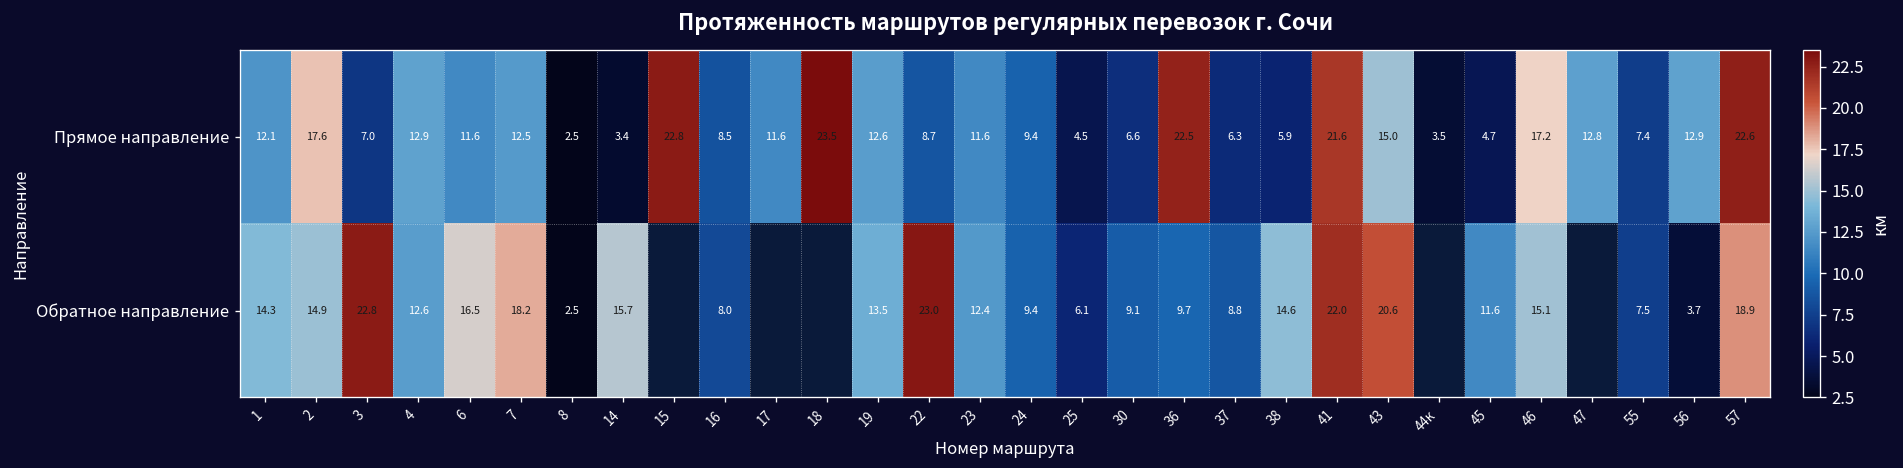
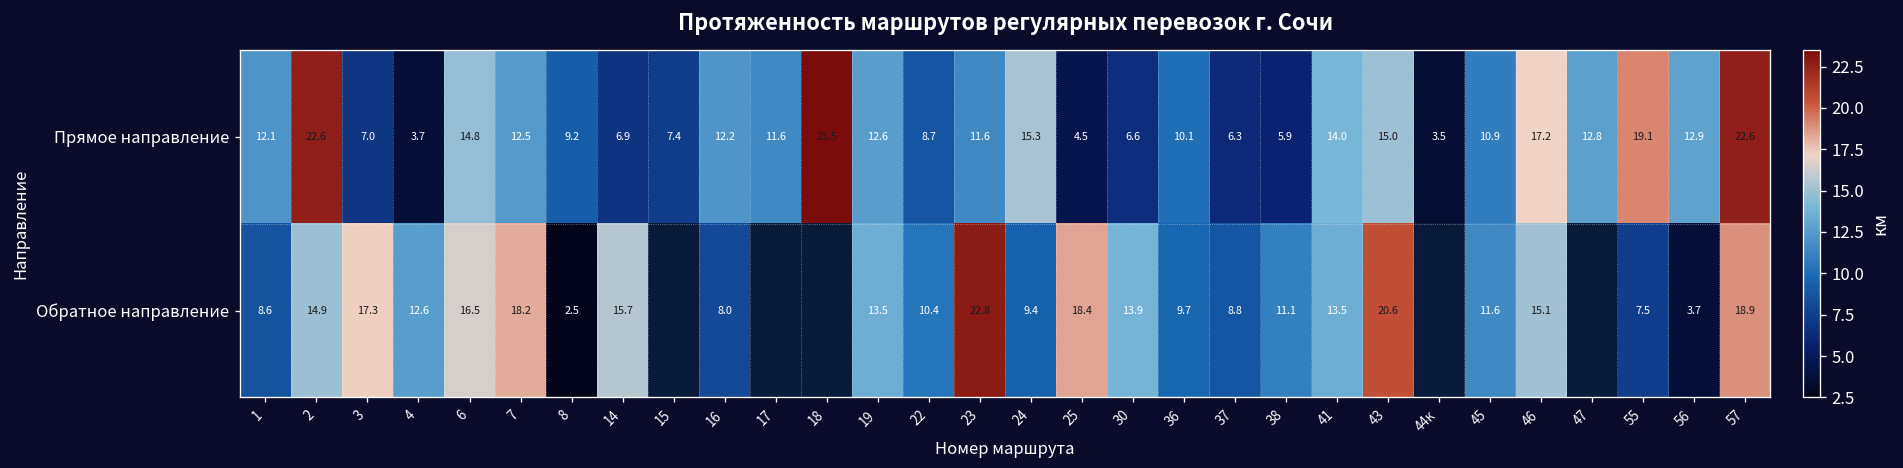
  {
    "Прямое направление": {
      "1": 12.1,
-     "2": 17.6,
+     "2": 22.6,
      "3": 7.0,
-     "4": 12.9,
-     "6": 11.6,
+     "4": 3.7,
+     "6": 14.8,
      "7": 12.5,
-     "8": 2.5,
-     "14": 3.4,
-     "15": 22.8,
-     "16": 8.5,
+     "8": 9.2,
+     "14": 6.9,
+     "15": 7.4,
+     "16": 12.2,
      "17": 11.6,
      "18": 23.5,
      "19": 12.6,
      "22": 8.7,
      "23": 11.6,
-     "24": 9.4,
+     "24": 15.3,
      "25": 4.5,
      "30": 6.6,
-     "36": 22.5,
+     "36": 10.1,
      "37": 6.3,
      "38": 5.9,
-     "41": 21.6,
+     "41": 14.0,
      "43": 15.0,
      "44к": 3.5,
-     "45": 4.7,
+     "45": 10.9,
      "46": 17.2,
      "47": 12.8,
-     "55": 7.4,
+     "55": 19.1,
      "56": 12.9,
      "57": 22.6
    },
    "Обратное направление": {
-     "1": 14.3,
+     "1": 8.6,
      "2": 14.9,
-     "3": 22.8,
+     "3": 17.3,
      "4": 12.6,
      "6": 16.5,
      "7": 18.2,
      "8": 2.5,
      "14": 15.7,
      "16": 8.0,
      "19": 13.5,
-     "22": 23.0,
-     "23": 12.4,
+     "22": 10.4,
+     "23": 22.8,
      "24": 9.4,
-     "25": 6.1,
-     "30": 9.1,
+     "25": 18.4,
+     "30": 13.9,
      "36": 9.7,
      "37": 8.8,
-     "38": 14.6,
-     "41": 22.0,
+     "38": 11.1,
+     "41": 13.5,
      "43": 20.6,
      "45": 11.6,
      "46": 15.1,
      "55": 7.5,
      "56": 3.7,
      "57": 18.9
    }
  }
